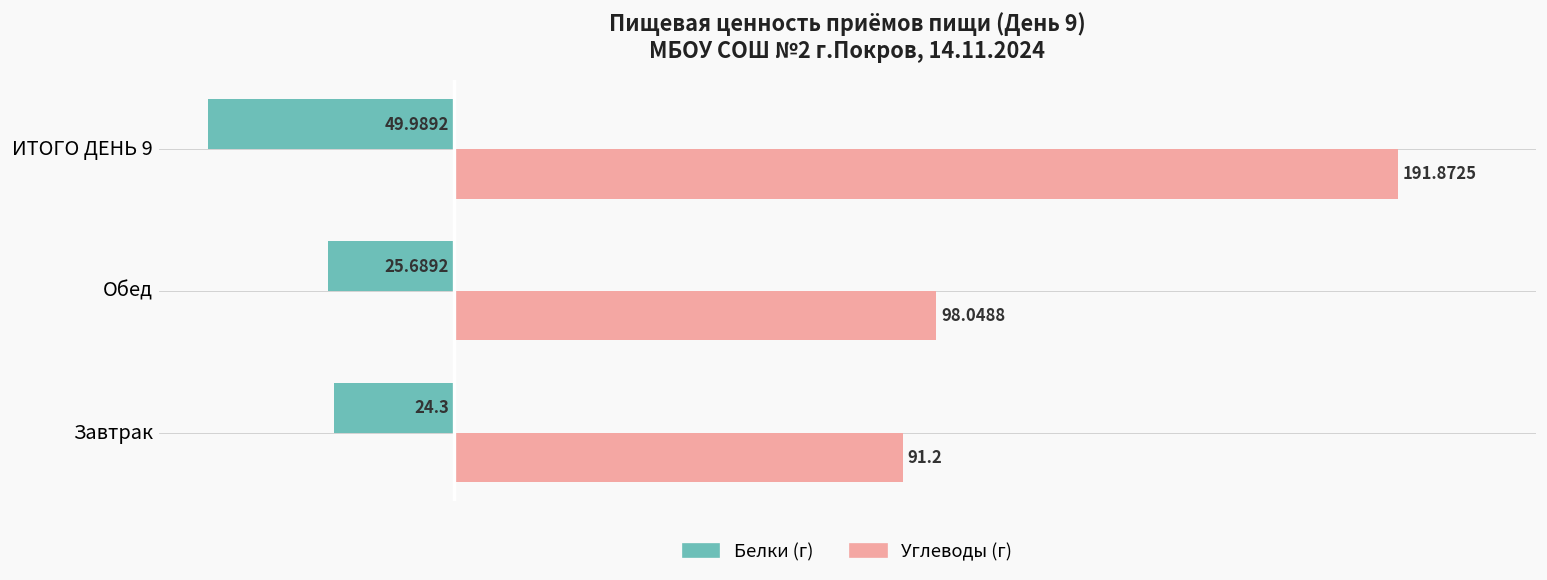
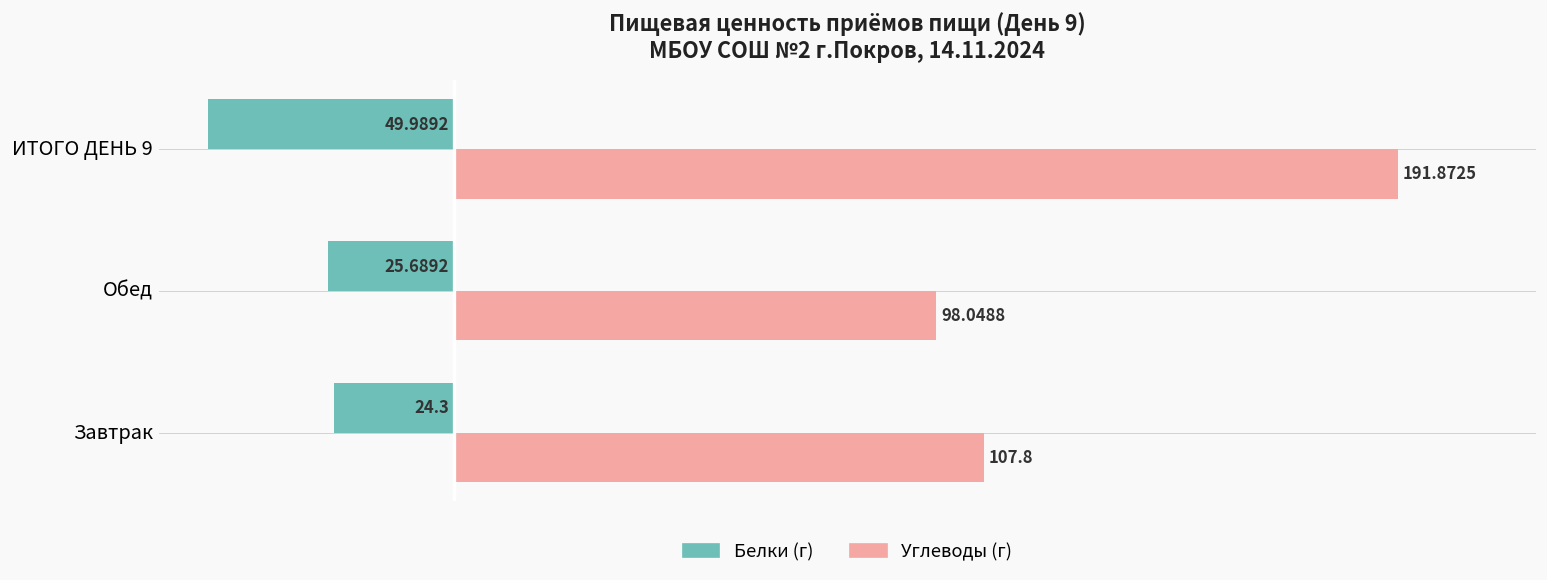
  {
    "Углеводы (г)": {
      "ИТОГО ДЕНЬ 9": 191.8725,
      "Обед": 98.0488,
-     "Завтрак": 91.2
+     "Завтрак": 107.8
    }
  }
